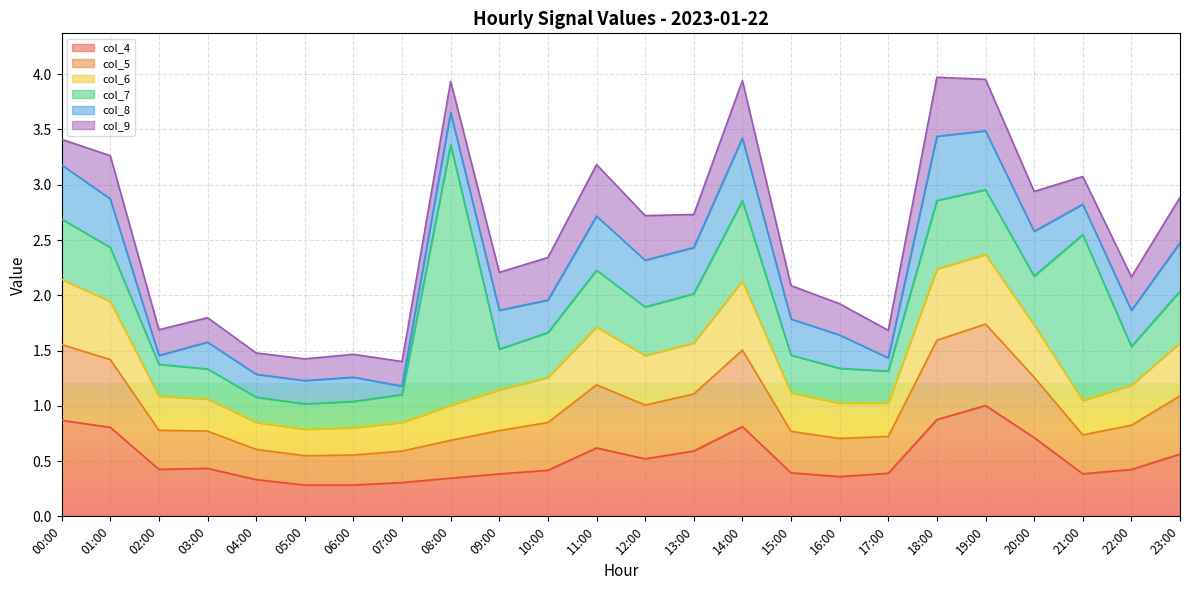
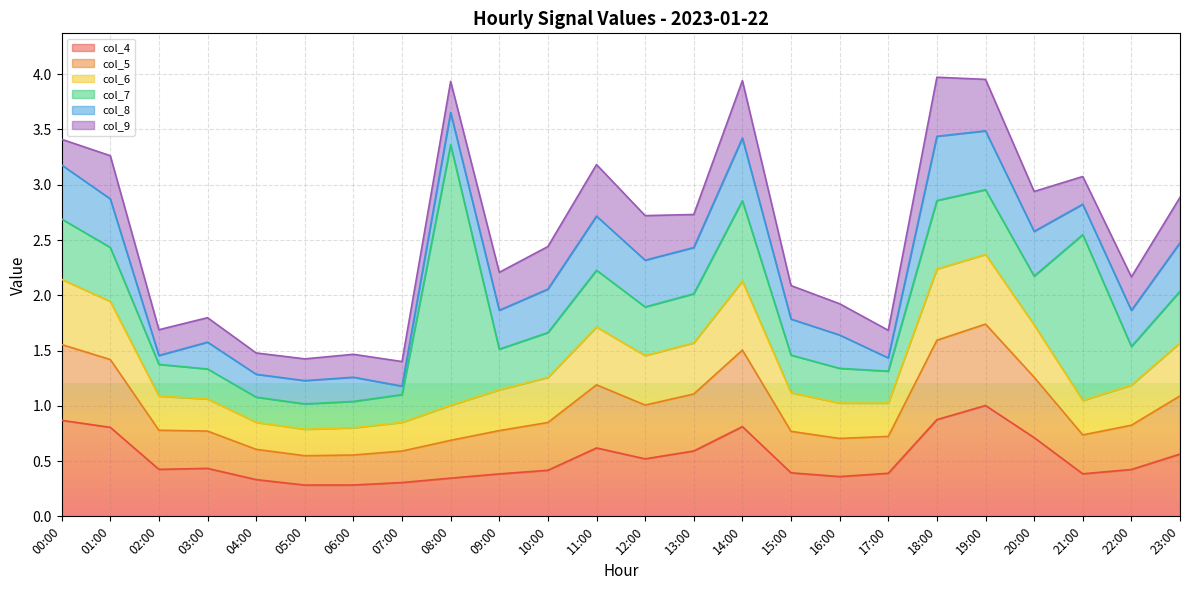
  {
    "col_7": {
      "00:00": 0.55,
      "01:00": 0.49,
      "02:00": 0.29,
      "03:00": 0.27,
      "04:00": 0.23,
      "05:00": 0.23,
      "06:00": 0.24,
      "07:00": 0.25,
      "08:00": 2.36,
      "09:00": 0.37,
      "10:00": 0.41,
      "11:00": 0.51,
      "12:00": 0.44,
      "13:00": 0.44,
      "14:00": 0.73,
      "15:00": 0.34,
      "16:00": 0.31,
      "17:00": 0.29,
      "18:00": 0.62,
      "19:00": 0.58,
      "20:00": 0.44,
      "21:00": 1.50,
      "22:00": 0.35,
      "23:00": 0.47
    },
    "col_8": {
      "00:00": 0.49,
      "01:00": 0.44,
      "02:00": 0.08,
      "03:00": 0.24,
      "04:00": 0.21,
      "05:00": 0.21,
      "06:00": 0.22,
      "07:00": 0.08,
      "08:00": 0.29,
      "09:00": 0.35,
-     "10:00": 0.29,
+     "10:00": 0.39,
      "11:00": 0.49,
      "12:00": 0.42,
      "13:00": 0.42,
      "14:00": 0.57,
      "15:00": 0.33,
      "16:00": 0.30,
      "17:00": 0.12,
      "18:00": 0.58,
      "19:00": 0.53,
      "20:00": 0.40,
      "21:00": 0.28,
      "22:00": 0.33,
      "23:00": 0.44
    },
    "col_9": {
      "00:00": 0.23,
      "01:00": 0.39,
      "02:00": 0.23,
      "03:00": 0.22,
      "04:00": 0.19,
      "05:00": 0.20,
      "06:00": 0.21,
      "07:00": 0.22,
      "08:00": 0.28,
      "09:00": 0.34,
      "10:00": 0.39,
      "11:00": 0.47,
      "12:00": 0.40,
      "13:00": 0.30,
      "14:00": 0.52,
      "15:00": 0.30,
      "16:00": 0.28,
      "17:00": 0.25,
      "18:00": 0.53,
      "19:00": 0.47,
      "20:00": 0.36,
      "21:00": 0.25,
      "22:00": 0.30,
      "23:00": 0.41
    }
  }
